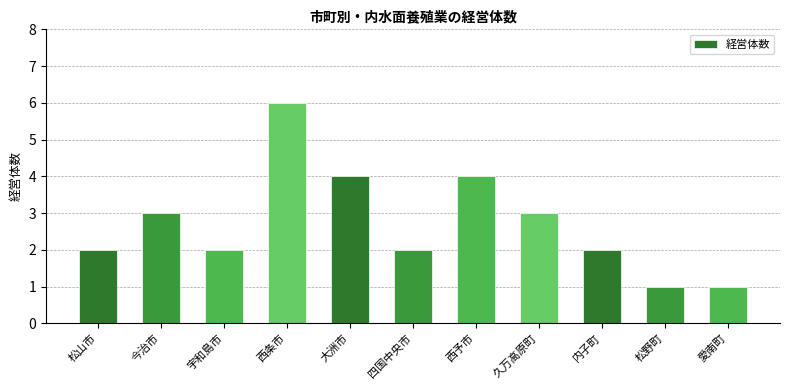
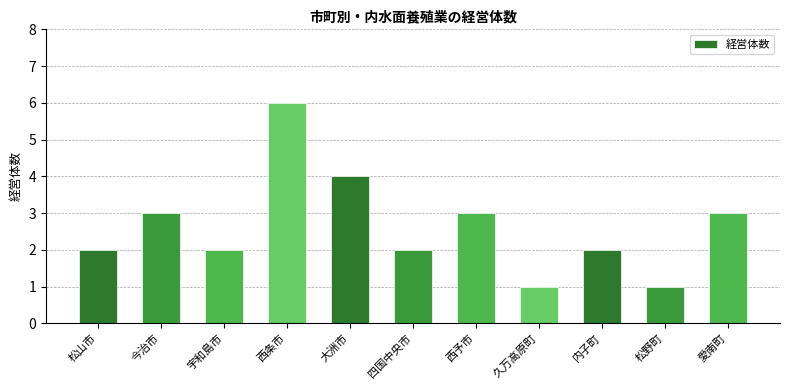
  {
    "松山市": 2,
    "今治市": 3,
    "宇和島市": 2,
    "西条市": 6,
    "大洲市": 4,
    "四国中央市": 2,
-   "西予市": 4,
-   "久万高原町": 3,
+   "西予市": 3,
+   "久万高原町": 1,
    "内子町": 2,
    "松野町": 1,
-   "愛南町": 1
+   "愛南町": 3
  }
